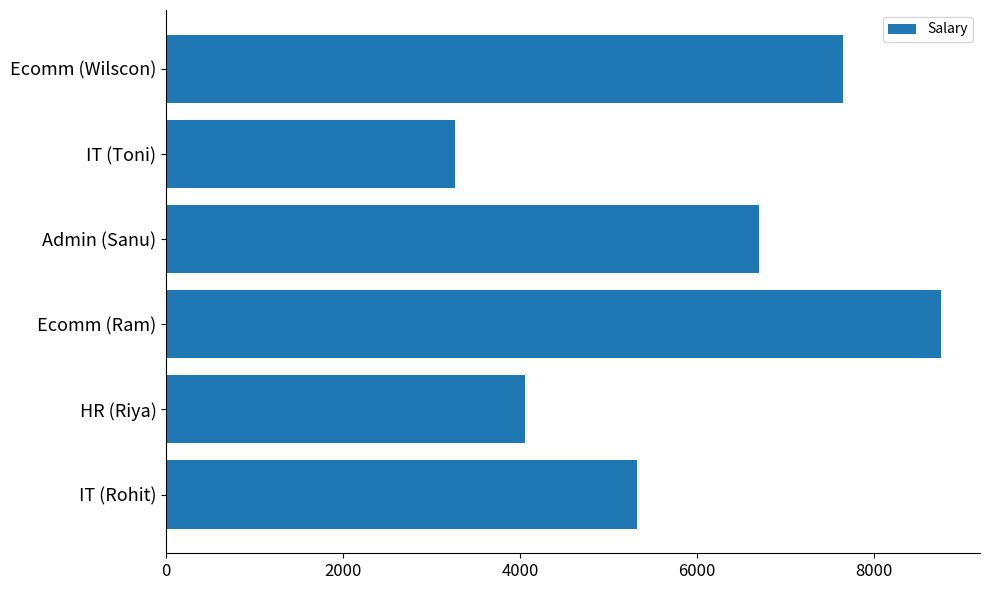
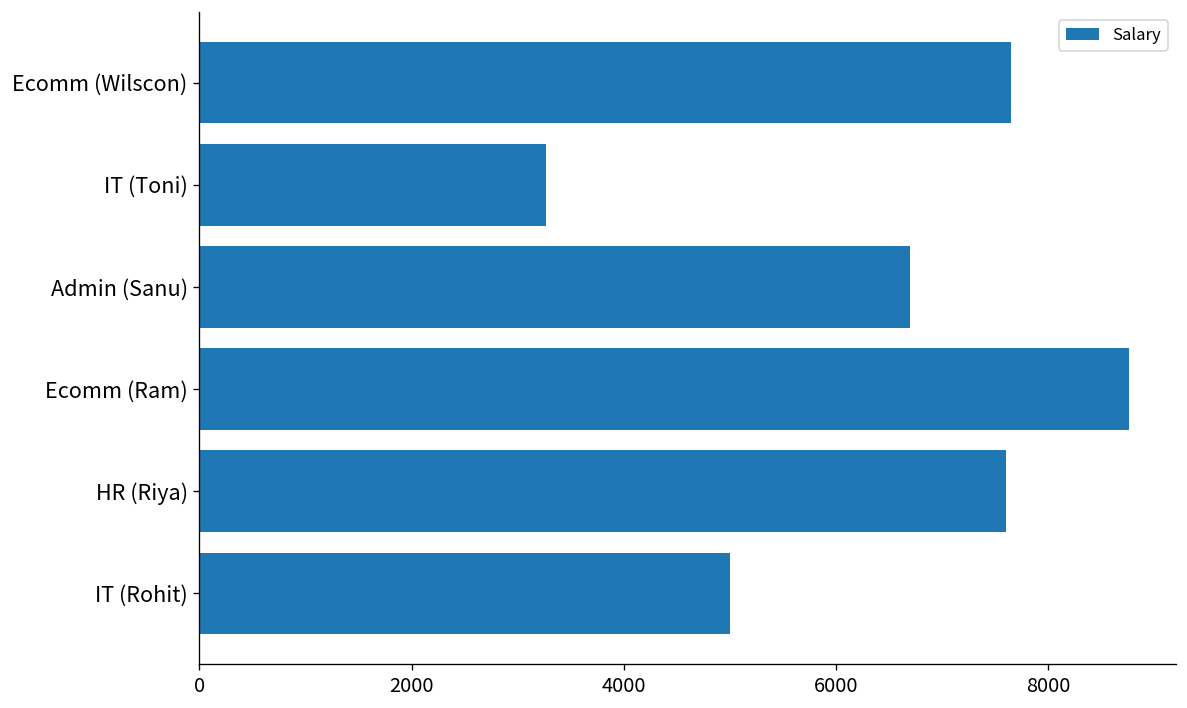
  {
    "Ecomm (Wilscon)": 7700,
    "IT (Toni)": 3300,
    "Admin (Sanu)": 6700,
    "Ecomm (Ram)": 8800,
-   "HR (Riya)": 4100,
-   "IT (Rohit)": 5300
+   "HR (Riya)": 7600,
+   "IT (Rohit)": 5000
  }
